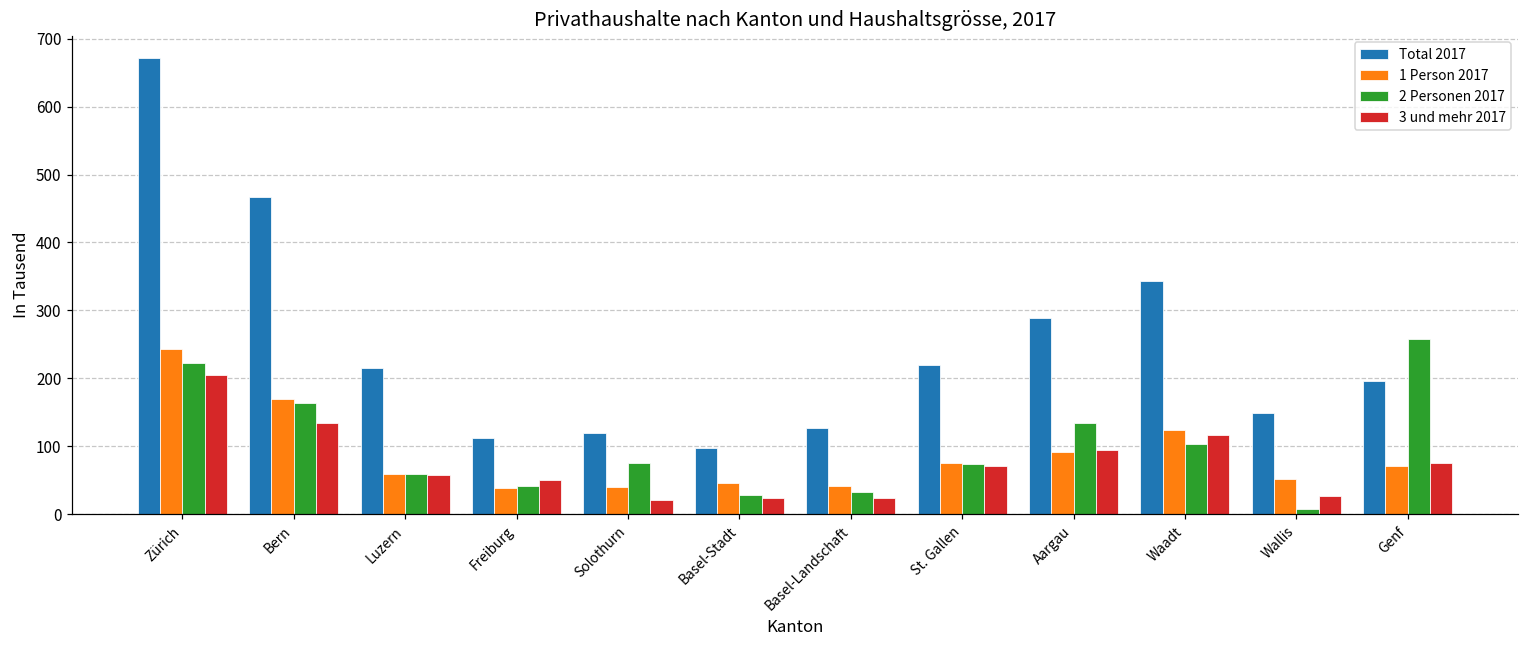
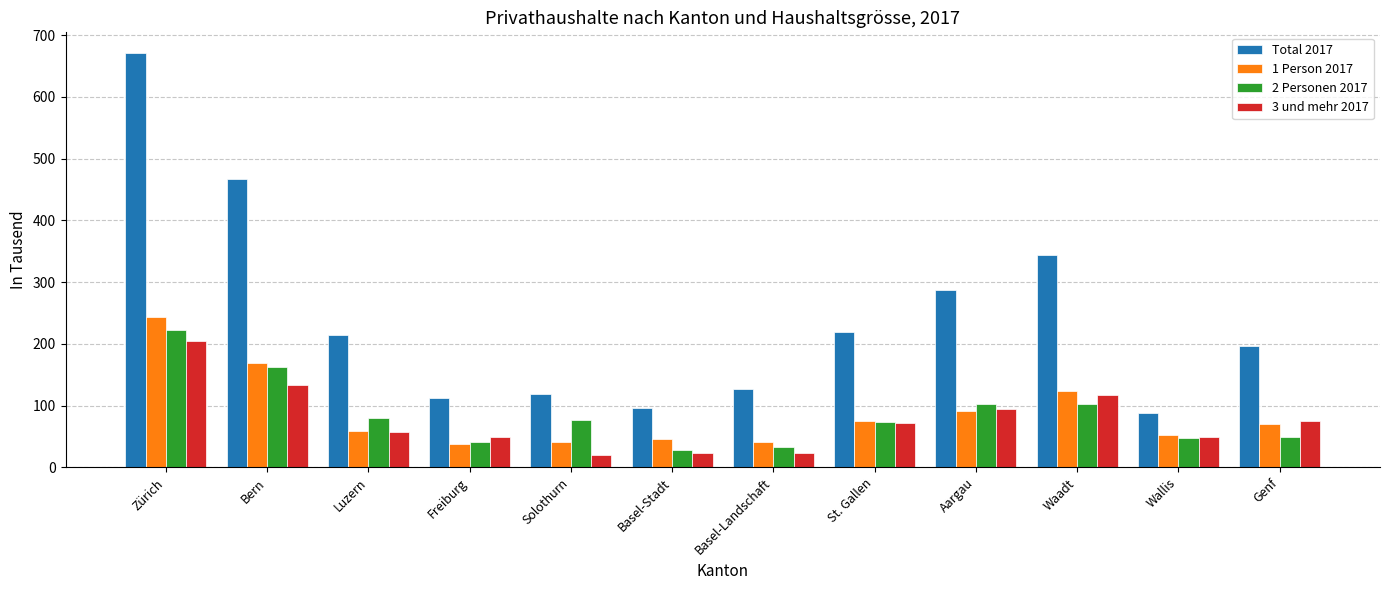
  {
    "Total 2017": {
      "Zürich": 670,
      "Bern": 470,
      "Luzern": 210,
      "Freiburg": 110,
      "Solothurn": 120,
      "Basel-Stadt": 100,
      "Basel-Landschaft": 130,
      "St. Gallen": 220,
      "Aargau": 290,
      "Waadt": 340,
-     "Wallis": 150,
+     "Wallis": 90,
      "Genf": 200
    },
    "1 Person 2017": {
      "Zürich": 240,
      "Bern": 170,
      "Luzern": 60,
      "Freiburg": 40,
      "Solothurn": 40,
      "Basel-Stadt": 50,
      "Basel-Landschaft": 40,
      "St. Gallen": 70,
      "Aargau": 90,
      "Waadt": 120,
      "Wallis": 50,
      "Genf": 70
    },
    "2 Personen 2017": {
      "Zürich": 220,
      "Bern": 160,
-     "Luzern": 60,
+     "Luzern": 80,
      "Freiburg": 40,
      "Solothurn": 80,
      "Basel-Stadt": 30,
      "Basel-Landschaft": 30,
      "St. Gallen": 70,
-     "Aargau": 130,
+     "Aargau": 100,
      "Waadt": 100,
-     "Wallis": 10,
-     "Genf": 260
+     "Wallis": 50,
+     "Genf": 50
    },
    "3 und mehr 2017": {
      "Zürich": 210,
      "Bern": 130,
      "Luzern": 60,
      "Freiburg": 50,
      "Solothurn": 20,
      "Basel-Stadt": 20,
      "Basel-Landschaft": 20,
      "St. Gallen": 70,
      "Aargau": 90,
      "Waadt": 120,
-     "Wallis": 30,
+     "Wallis": 50,
      "Genf": 80
    }
  }
